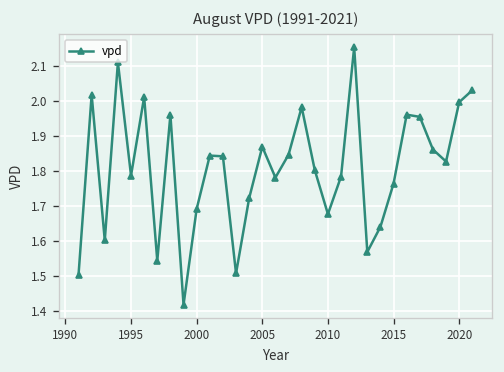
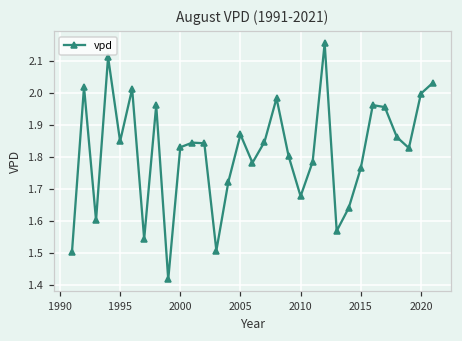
  {
-   "1995": 1.79,
-   "2000": 1.69,
+   "1995": 1.85,
+   "2000": 1.83,
    "2005": 1.87,
    "2010": 1.68,
    "2015": 1.76,
    "2020": 2.00
  }
